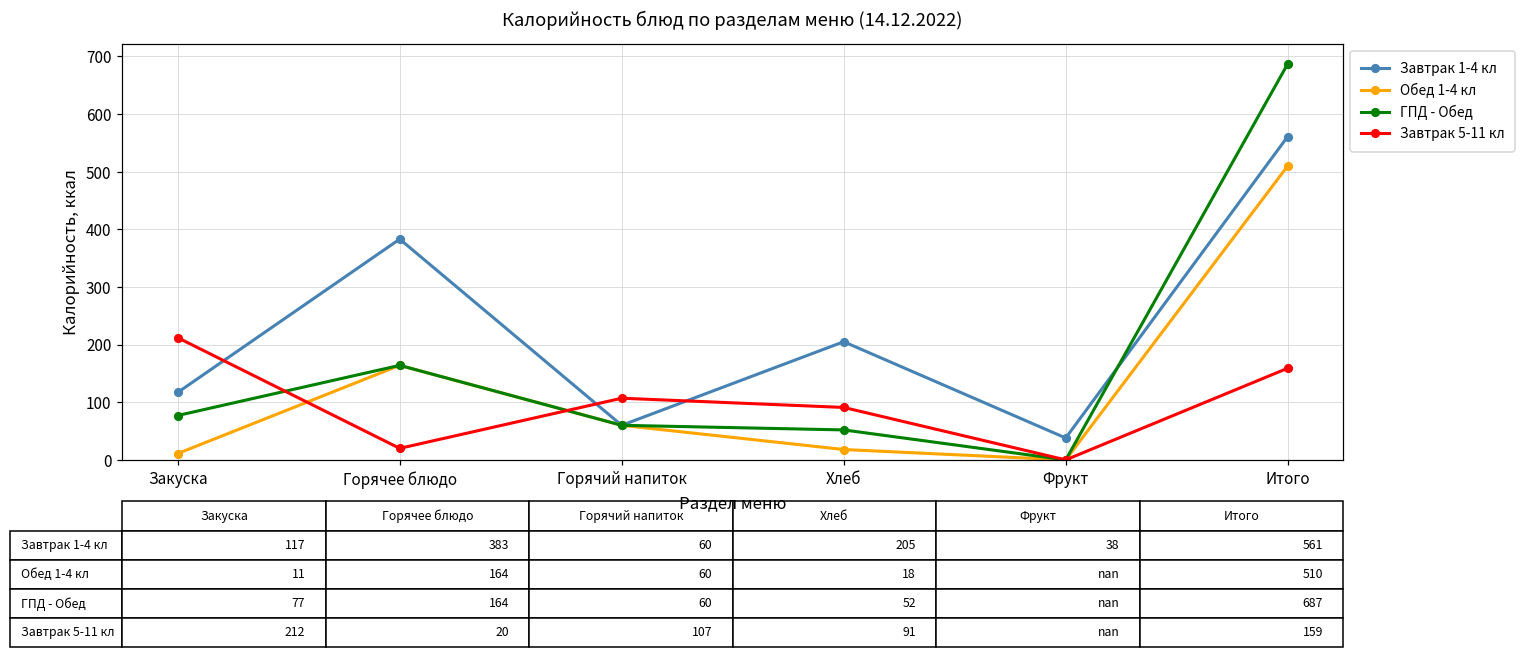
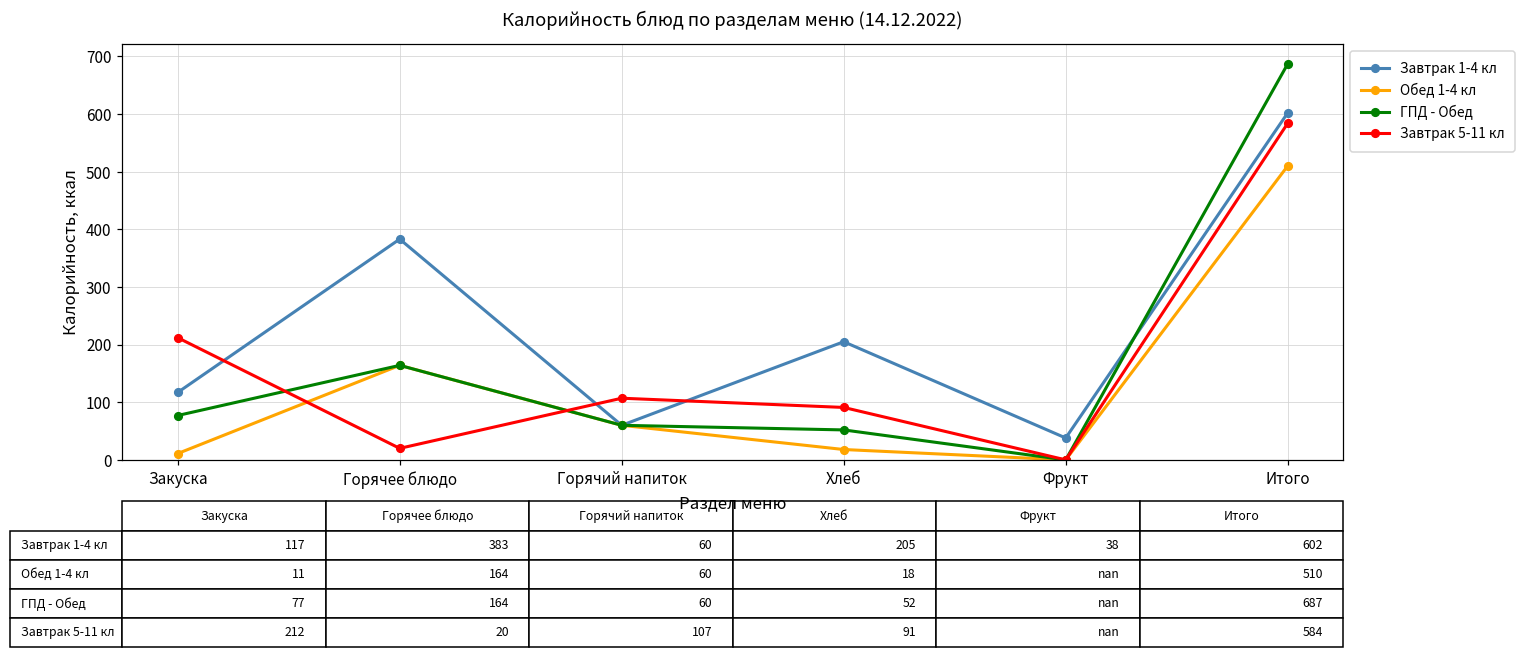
  {
    "Завтрак 1-4 кл": {
-     "Итого": 561
+     "Итого": 602
    },
    "Обед 1-4 кл": {
      "Закуска": 10,
      "Хлеб": 20,
      "Итого": 510
    },
    "ГПД - Обед": {
      "Закуска": 80,
      "Хлеб": 50,
      "Итого": 690
    },
    "Завтрак 5-11 кл": {
-     "Итого": 159
+     "Итого": 584
    }
  }
